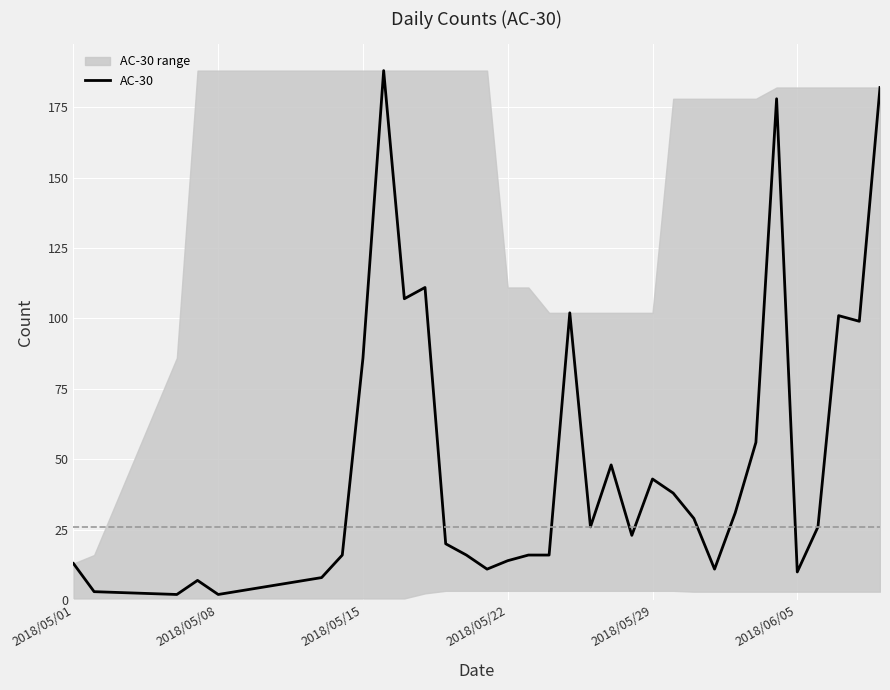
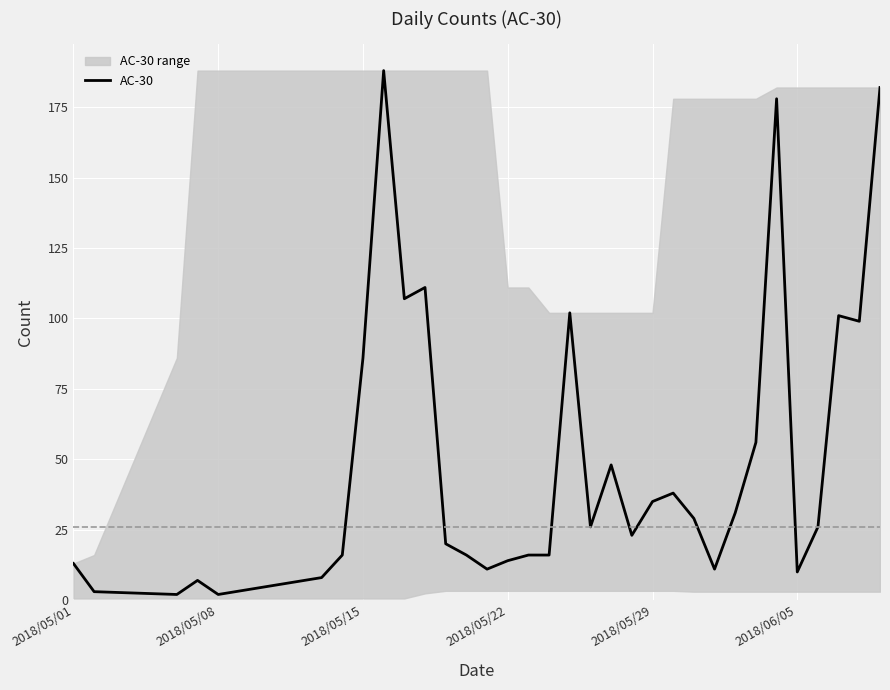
  {
    "AC-30": {
      "2018/05/08": 2,
      "2018/05/15": 86,
      "2018/05/22": 14,
-     "2018/05/29": 43,
+     "2018/05/29": 35,
      "2018/06/05": 10
    }
  }
